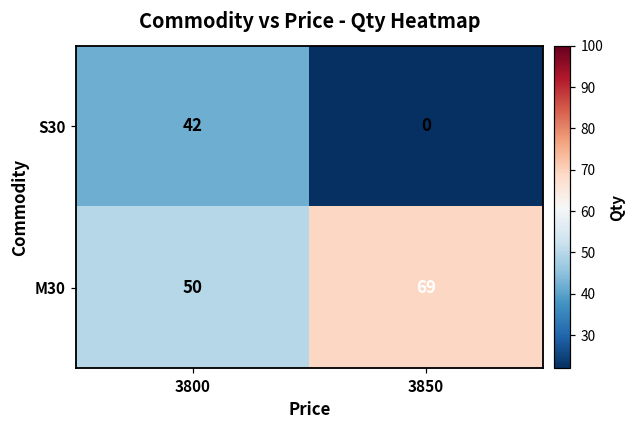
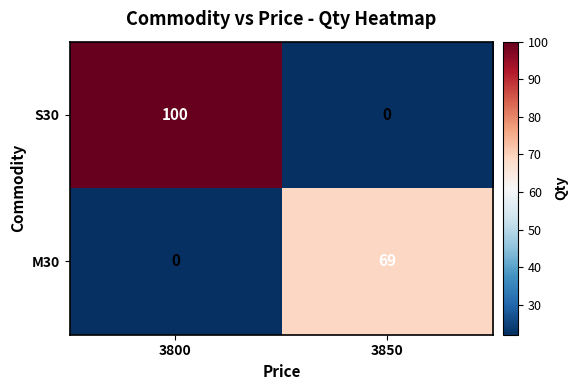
  {
    "S30": {
-     "3800": 42,
+     "3800": 100,
      "3850": 0
    },
    "M30": {
-     "3800": 50,
+     "3800": 0,
      "3850": 69
    }
  }
